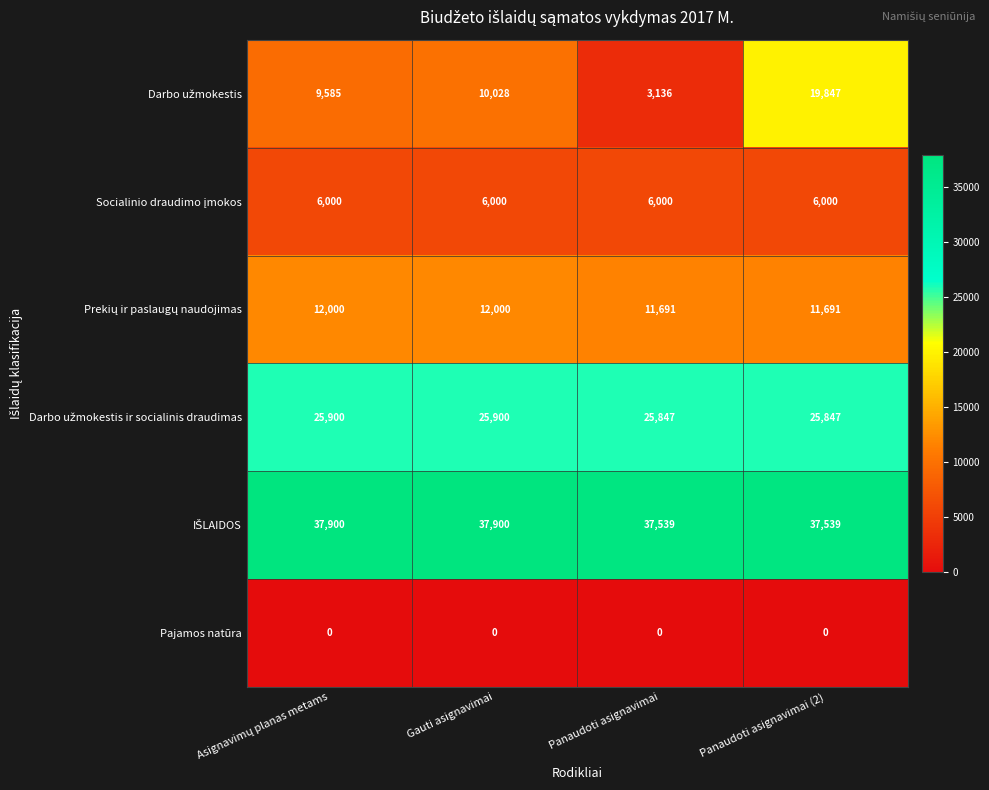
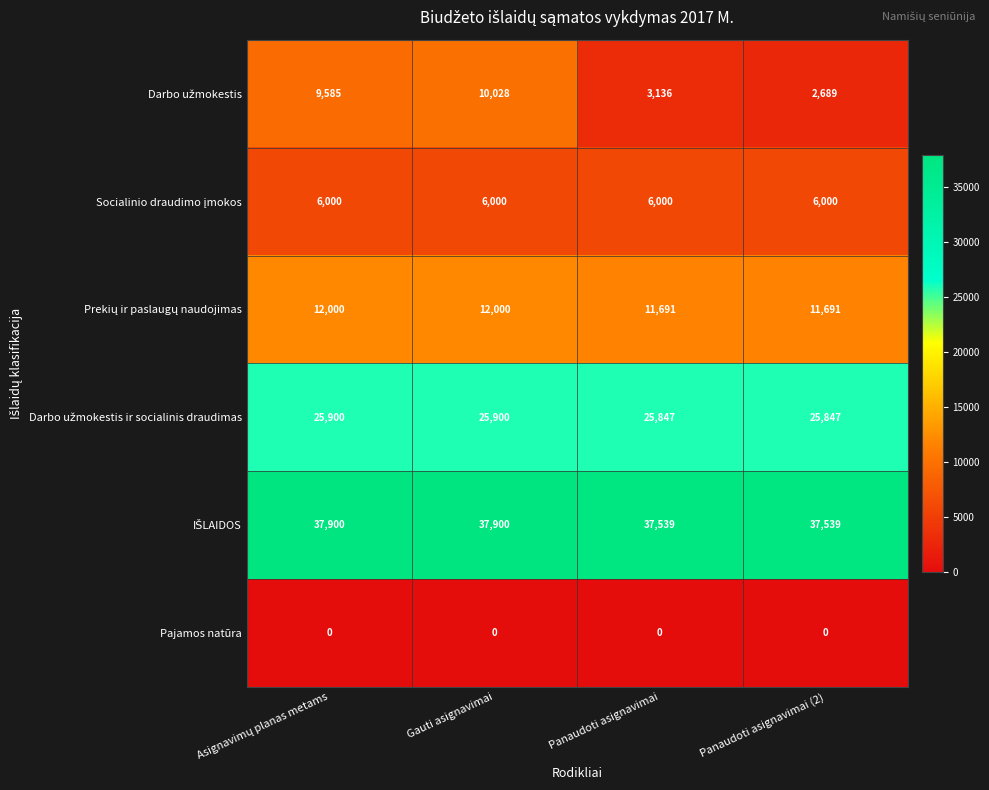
  {
    "Darbo užmokestis": {
      "Asignavimų planas metams": "9,585",
      "Gauti asignavimai": "10,028",
      "Panaudoti asignavimai": "3,136",
-     "Panaudoti asignavimai (2)": "19,847"
+     "Panaudoti asignavimai (2)": "2,689"
    },
    "Socialinio draudimo įmokos": {
      "Asignavimų planas metams": "6,000",
      "Gauti asignavimai": "6,000",
      "Panaudoti asignavimai": "6,000",
      "Panaudoti asignavimai (2)": "6,000"
    },
    "Prekių ir paslaugų naudojimas": {
      "Asignavimų planas metams": "12,000",
      "Gauti asignavimai": "12,000",
      "Panaudoti asignavimai": "11,691",
      "Panaudoti asignavimai (2)": "11,691"
    },
    "Darbo užmokestis ir socialinis draudimas": {
      "Asignavimų planas metams": "25,900",
      "Gauti asignavimai": "25,900",
      "Panaudoti asignavimai": "25,847",
      "Panaudoti asignavimai (2)": "25,847"
    },
    "IŠLAIDOS": {
      "Asignavimų planas metams": "37,900",
      "Gauti asignavimai": "37,900",
      "Panaudoti asignavimai": "37,539",
      "Panaudoti asignavimai (2)": "37,539"
    },
    "Pajamos natūra": {
      "Asignavimų planas metams": "0",
      "Gauti asignavimai": "0",
      "Panaudoti asignavimai": "0",
      "Panaudoti asignavimai (2)": "0"
    }
  }
